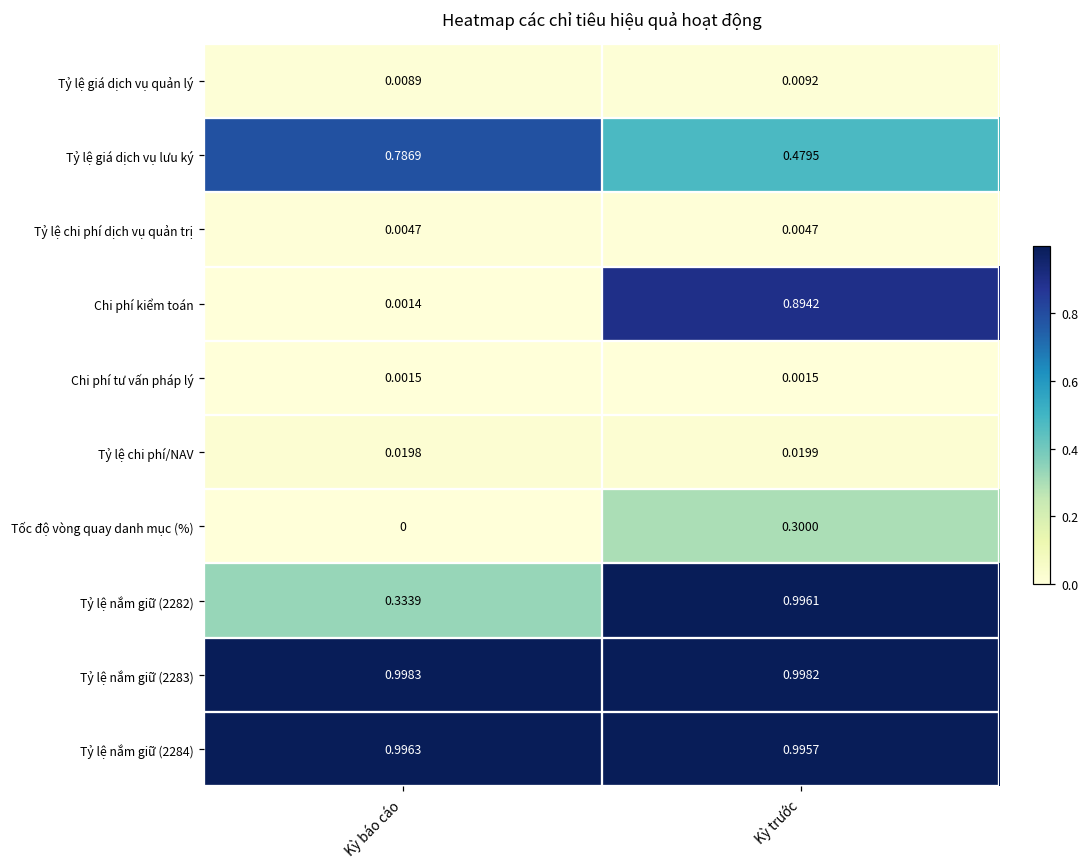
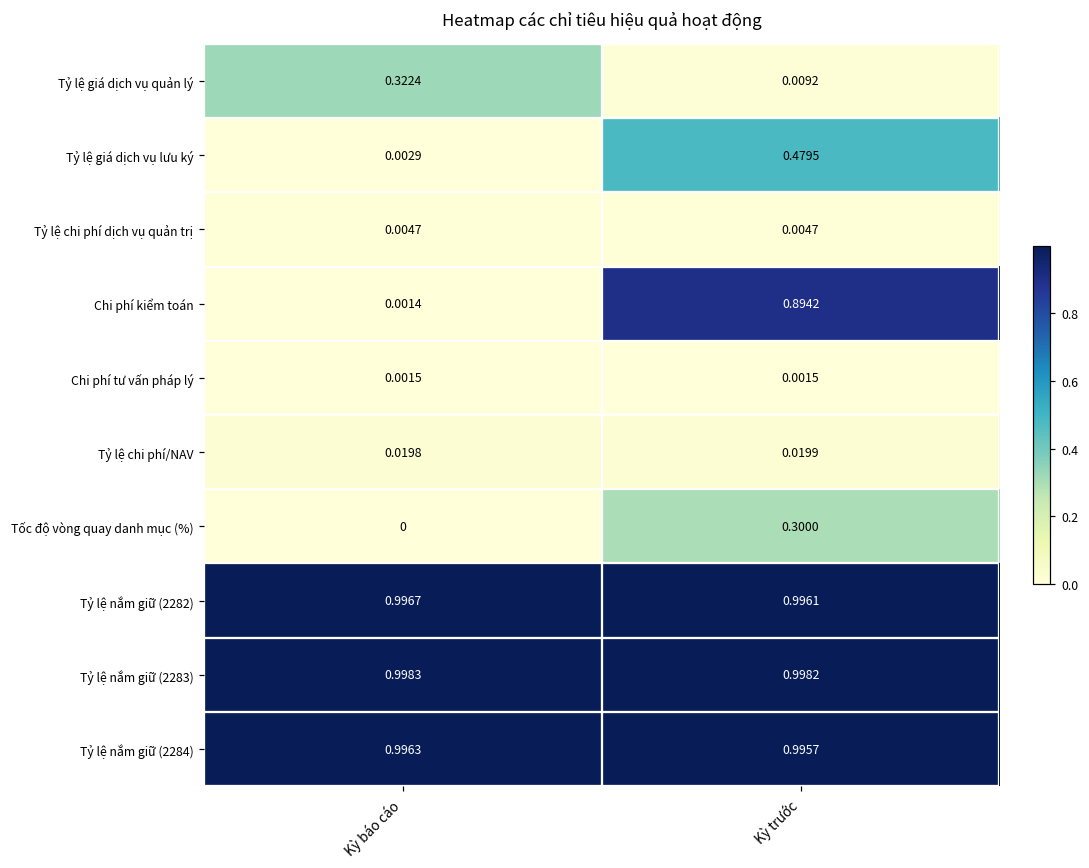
  {
    "Tỷ lệ giá dịch vụ quản lý": {
-     "Kỳ báo cáo": 0.0089,
+     "Kỳ báo cáo": 0.3224,
      "Kỳ trước": 0.0092
    },
    "Tỷ lệ giá dịch vụ lưu ký": {
-     "Kỳ báo cáo": 0.7869,
+     "Kỳ báo cáo": 0.0029,
      "Kỳ trước": 0.4795
    },
    "Tỷ lệ chi phí dịch vụ quản trị": {
      "Kỳ báo cáo": 0.0047,
      "Kỳ trước": 0.0047
    },
    "Chi phí kiểm toán": {
      "Kỳ báo cáo": 0.0014,
      "Kỳ trước": 0.8942
    },
    "Chi phí tư vấn pháp lý": {
      "Kỳ báo cáo": 0.0015,
      "Kỳ trước": 0.0015
    },
    "Tỷ lệ chi phí/NAV": {
      "Kỳ báo cáo": 0.0198,
      "Kỳ trước": 0.0199
    },
    "Tốc độ vòng quay danh mục (%)": {
      "Kỳ báo cáo": 0,
      "Kỳ trước": 0.3000
    },
    "Tỷ lệ nắm giữ (2282)": {
-     "Kỳ báo cáo": 0.3339,
+     "Kỳ báo cáo": 0.9967,
      "Kỳ trước": 0.9961
    },
    "Tỷ lệ nắm giữ (2283)": {
      "Kỳ báo cáo": 0.9983,
      "Kỳ trước": 0.9982
    },
    "Tỷ lệ nắm giữ (2284)": {
      "Kỳ báo cáo": 0.9963,
      "Kỳ trước": 0.9957
    }
  }
